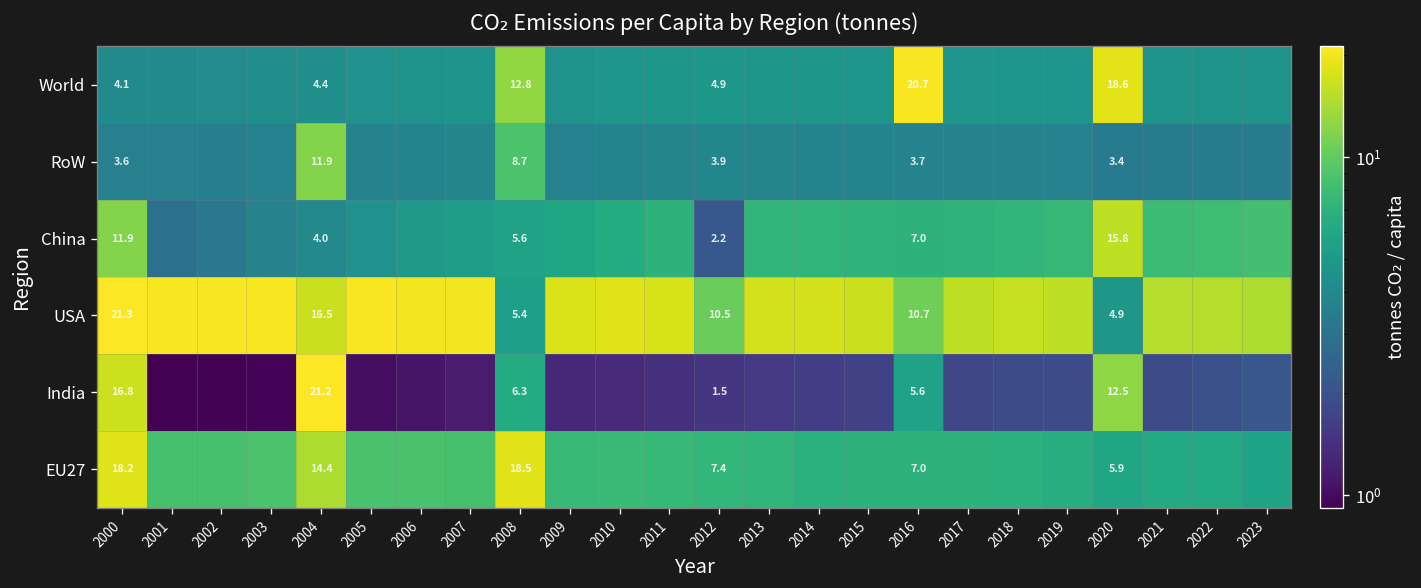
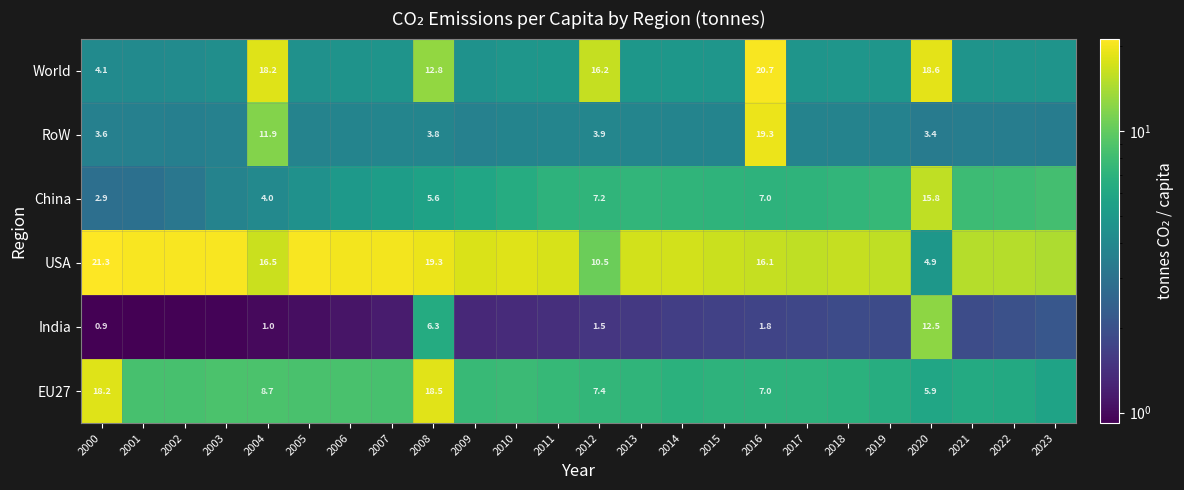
  {
    "World": {
      "2000": 4.1,
-     "2004": 4.4,
+     "2004": 18.2,
      "2008": 12.8,
-     "2012": 4.9,
+     "2012": 16.2,
      "2016": 20.7,
      "2020": 18.6
    },
    "RoW": {
      "2000": 3.6,
      "2004": 11.9,
-     "2008": 8.7,
+     "2008": 3.8,
      "2012": 3.9,
-     "2016": 3.7,
+     "2016": 19.3,
      "2020": 3.4
    },
    "China": {
-     "2000": 11.9,
+     "2000": 2.9,
      "2004": 4.0,
      "2008": 5.6,
-     "2012": 2.2,
+     "2012": 7.2,
      "2016": 7.0,
      "2020": 15.8
    },
    "USA": {
      "2000": 21.3,
      "2004": 16.5,
-     "2008": 5.4,
+     "2008": 19.3,
      "2012": 10.5,
-     "2016": 10.7,
+     "2016": 16.1,
      "2020": 4.9
    },
    "India": {
-     "2000": 16.8,
-     "2004": 21.2,
+     "2000": 0.9,
+     "2004": 1.0,
      "2008": 6.3,
      "2012": 1.5,
-     "2016": 5.6,
+     "2016": 1.8,
      "2020": 12.5
    },
    "EU27": {
      "2000": 18.2,
-     "2004": 14.4,
+     "2004": 8.7,
      "2008": 18.5,
      "2012": 7.4,
      "2016": 7.0,
      "2020": 5.9
    }
  }
